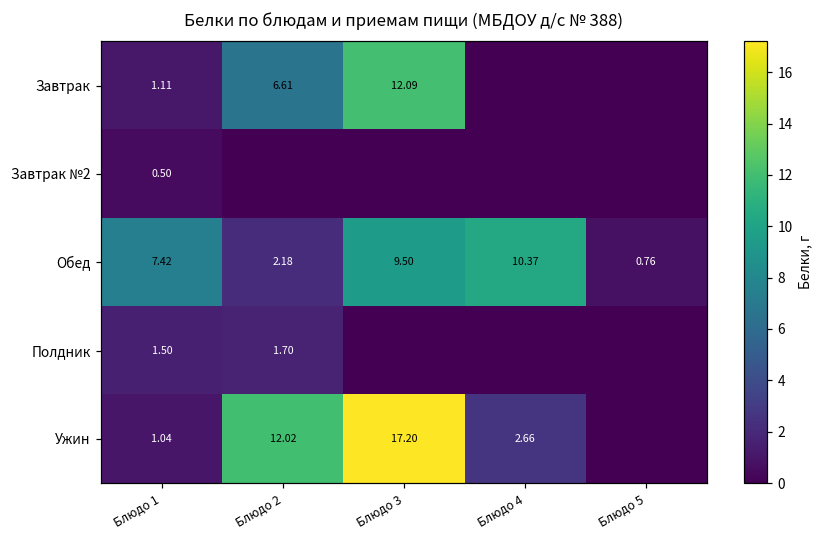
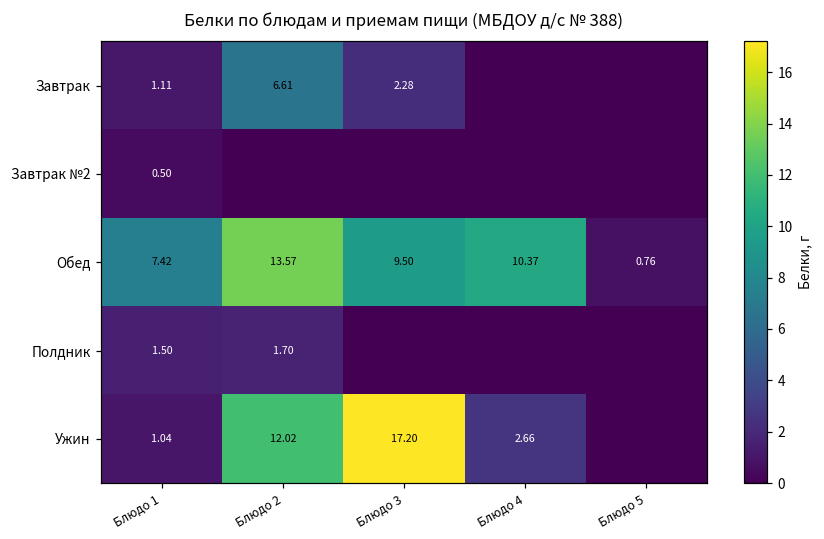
  {
    "Завтрак": {
      "Блюдо 1": 1.11,
      "Блюдо 2": 6.61,
-     "Блюдо 3": 12.09
+     "Блюдо 3": 2.28
    },
    "Завтрак №2": {
      "Блюдо 1": 0.50
    },
    "Обед": {
      "Блюдо 1": 7.42,
-     "Блюдо 2": 2.18,
+     "Блюдо 2": 13.57,
      "Блюдо 3": 9.50,
      "Блюдо 4": 10.37,
      "Блюдо 5": 0.76
    },
    "Полдник": {
      "Блюдо 1": 1.50,
      "Блюдо 2": 1.70
    },
    "Ужин": {
      "Блюдо 1": 1.04,
      "Блюдо 2": 12.02,
      "Блюдо 3": 17.20,
      "Блюдо 4": 2.66
    }
  }
